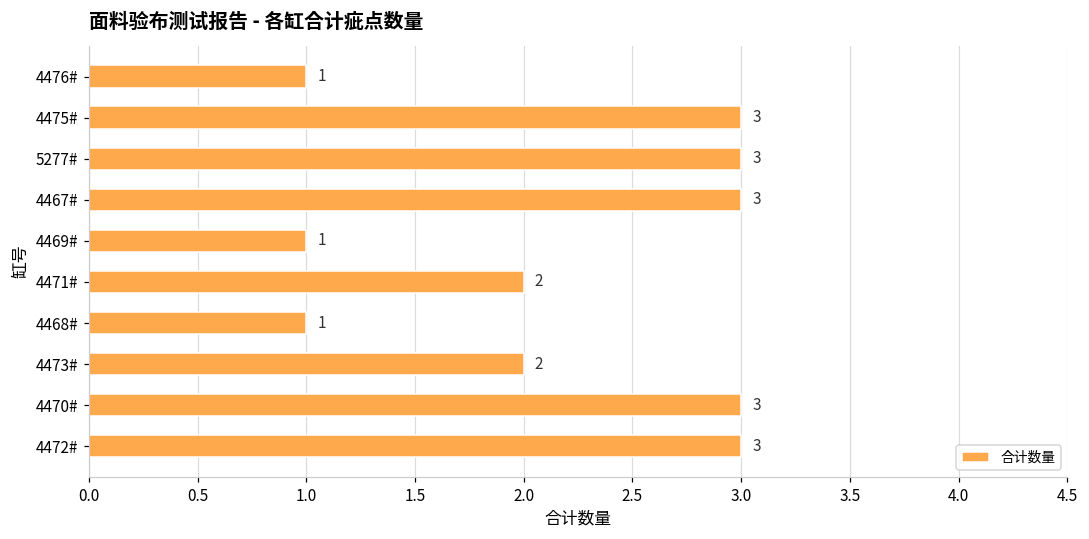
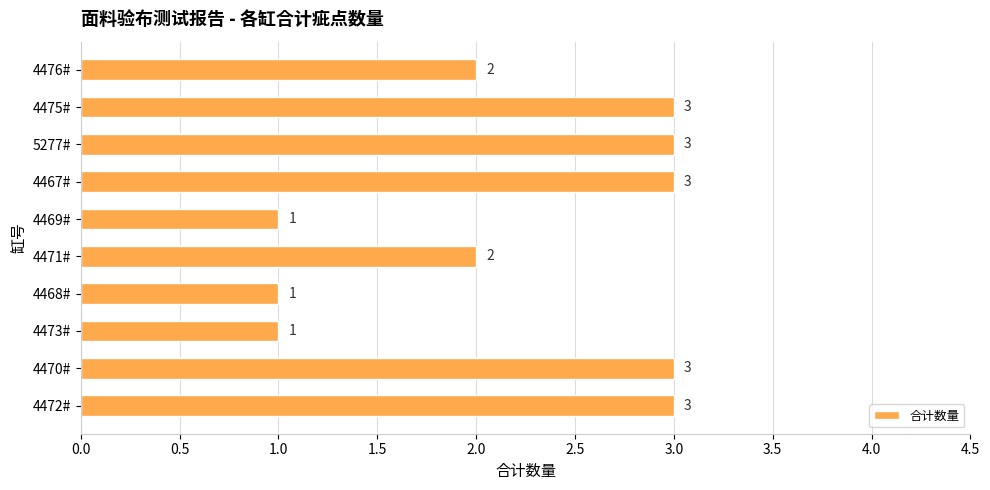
  {
-   "4476#": 1,
+   "4476#": 2,
    "4475#": 3,
    "5277#": 3,
    "4467#": 3,
    "4469#": 1,
    "4471#": 2,
    "4468#": 1,
-   "4473#": 2,
+   "4473#": 1,
    "4470#": 3,
    "4472#": 3
  }
